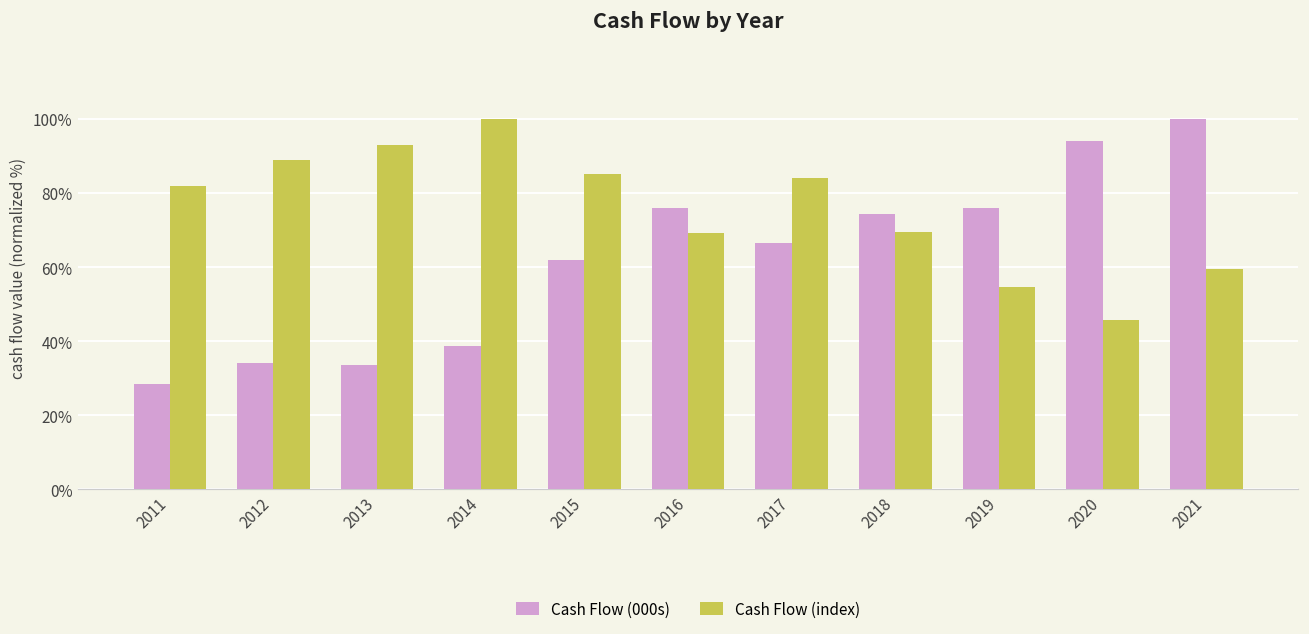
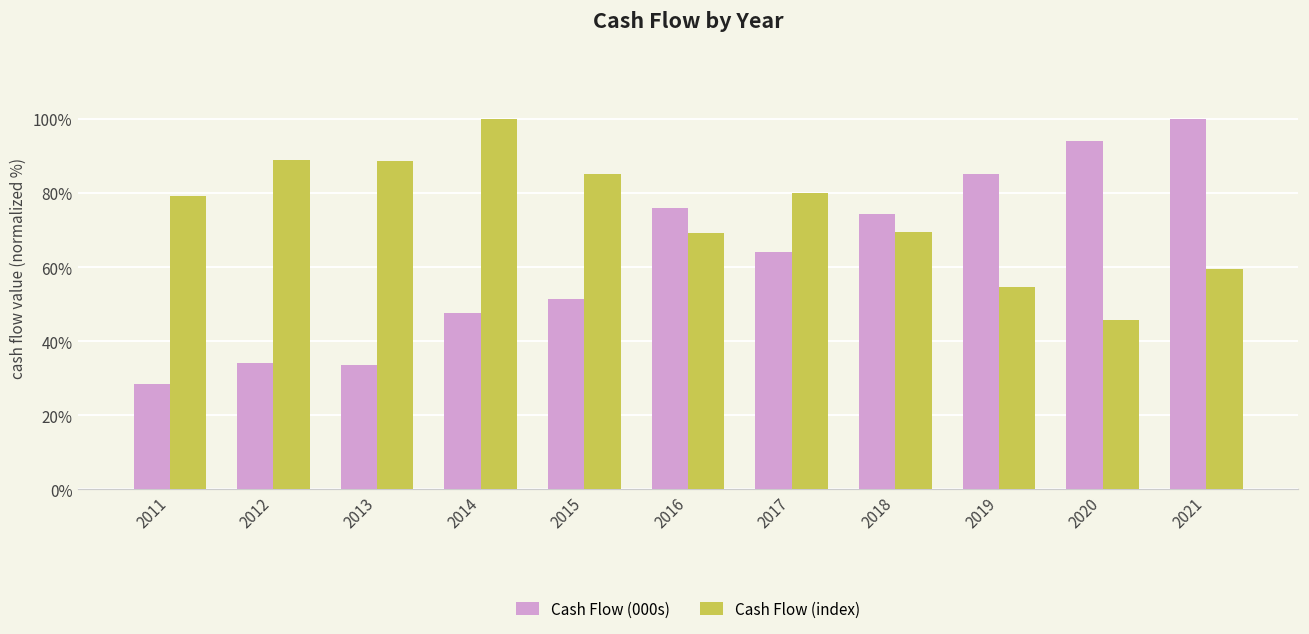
  {
    "Cash Flow (000s)": {
      "2011": "28%",
      "2012": "34%",
      "2013": "34%",
-     "2014": "39%",
-     "2015": "62%",
+     "2014": "48%",
+     "2015": "51%",
      "2016": "76%",
-     "2017": "67%",
+     "2017": "64%",
      "2018": "74%",
-     "2019": "76%",
+     "2019": "85%",
      "2020": "94%",
      "2021": "100%"
    },
    "Cash Flow (index)": {
-     "2011": "82%",
+     "2011": "79%",
      "2012": "89%",
-     "2013": "93%",
+     "2013": "89%",
      "2014": "100%",
      "2015": "85%",
      "2016": "69%",
-     "2017": "84%",
+     "2017": "80%",
      "2018": "70%",
      "2019": "55%",
      "2020": "46%",
      "2021": "60%"
    }
  }
